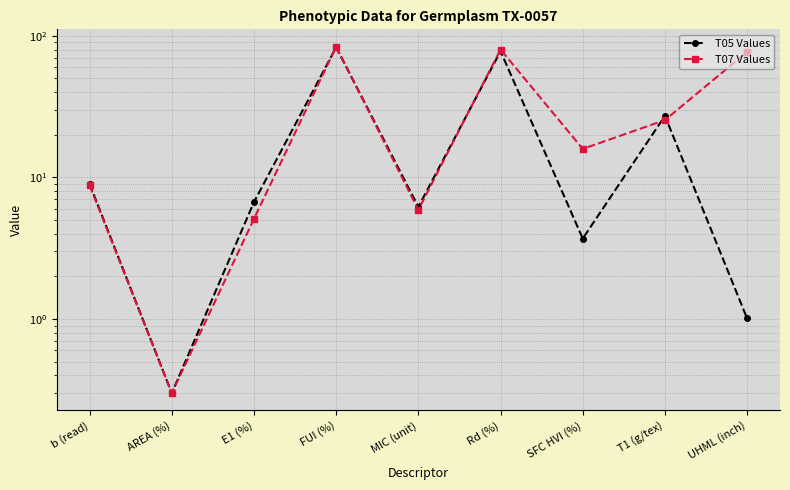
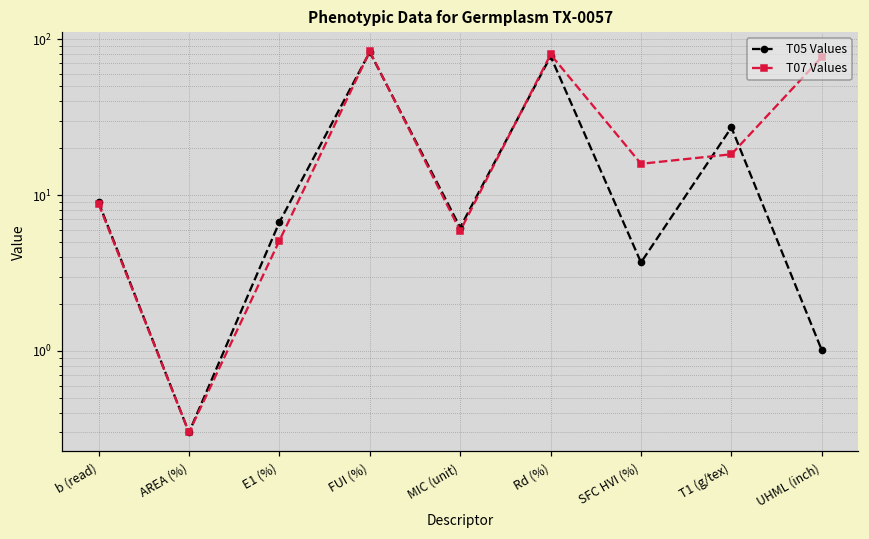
  {
    "T05 Values": {
      "E1 (%)": 7,
      "MIC (unit)": 6,
      "SFC HVI (%)": 3.7,
      "T1 (g/tex)": 27,
      "UHML (inch)": 1
    },
    "T07 Values": {
      "E1 (%)": 5,
      "MIC (unit)": 6,
      "SFC HVI (%)": 16,
-     "T1 (g/tex)": 25
+     "T1 (g/tex)": 18
    }
  }
